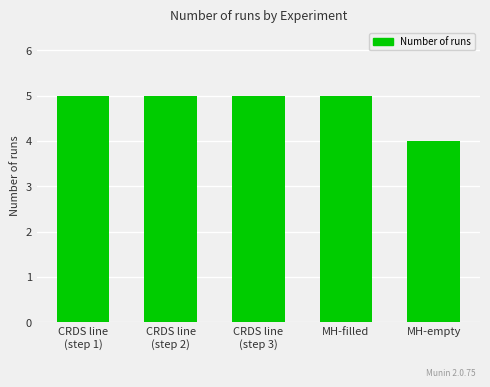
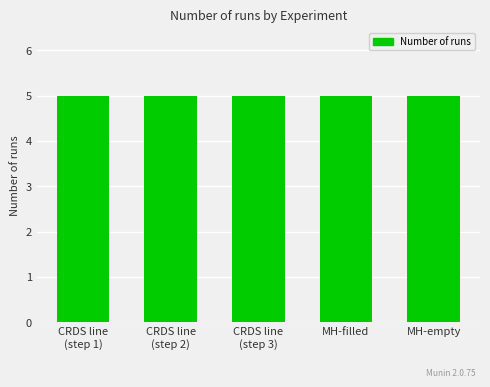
  {
    "CRDS line (step 1)": 5,
    "CRDS line (step 2)": 5,
    "CRDS line (step 3)": 5,
    "MH-filled": 5,
-   "MH-empty": 4
+   "MH-empty": 5
  }
